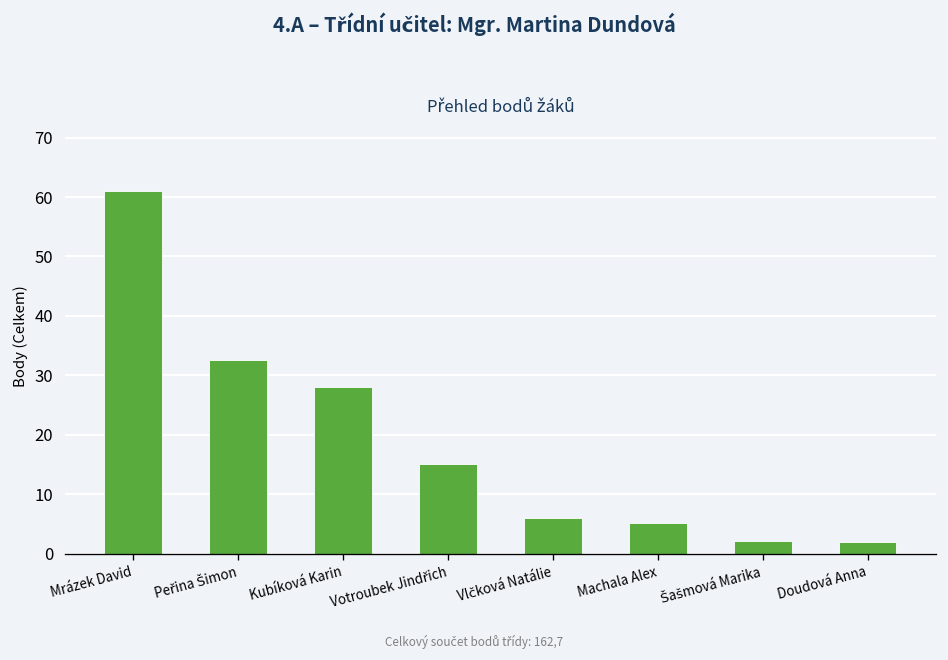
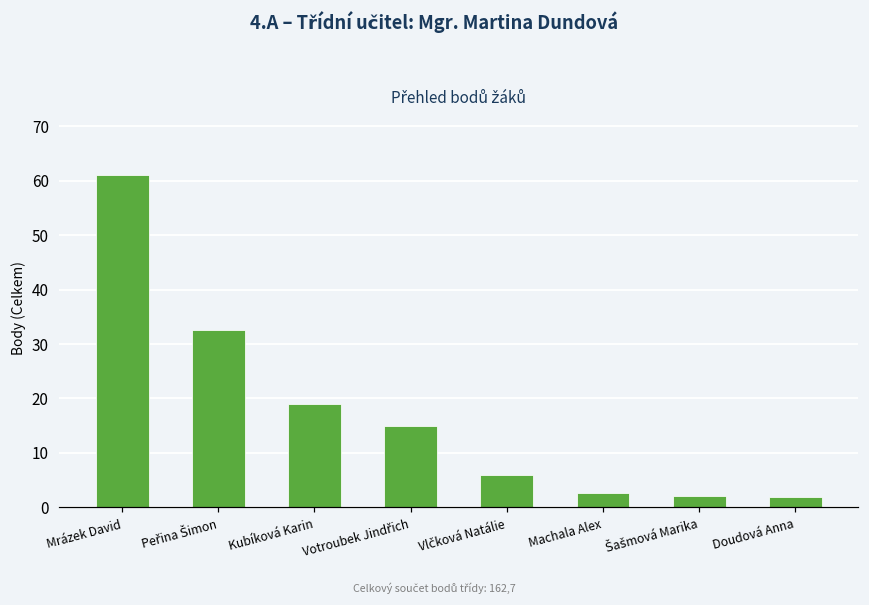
  {
    "Mrázek David": 61,
    "Peřina Šimon": 33,
-   "Kubíková Karin": 28,
+   "Kubíková Karin": 19,
    "Votroubek Jindřich": 15,
    "Vlčková Natálie": 6,
-   "Machala Alex": 5,
+   "Machala Alex": 3,
    "Šašmová Marika": 2,
    "Doudová Anna": 2
  }
